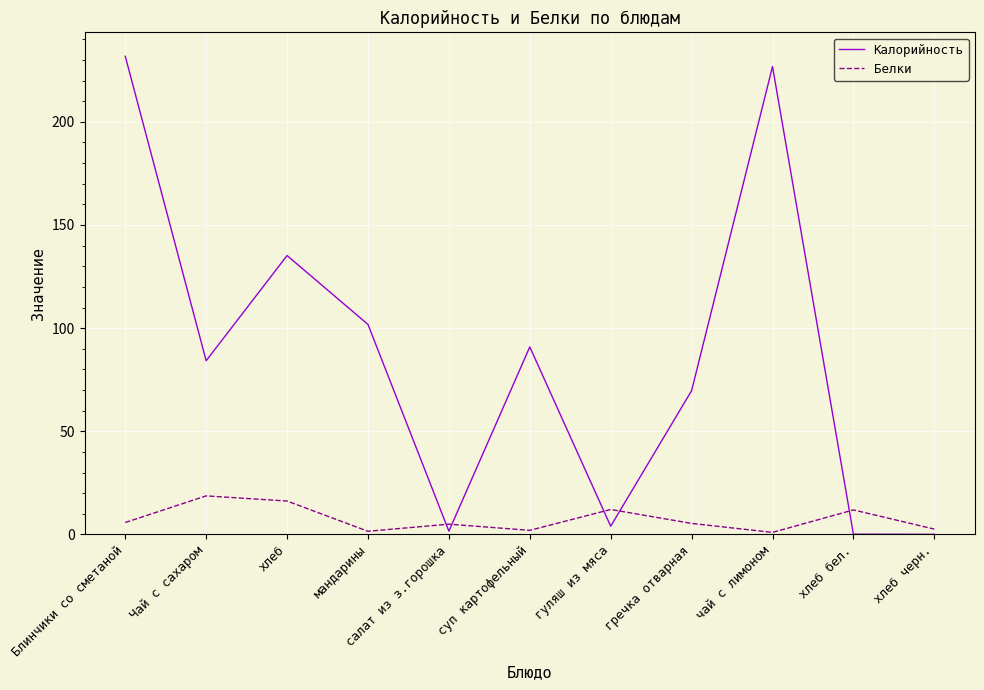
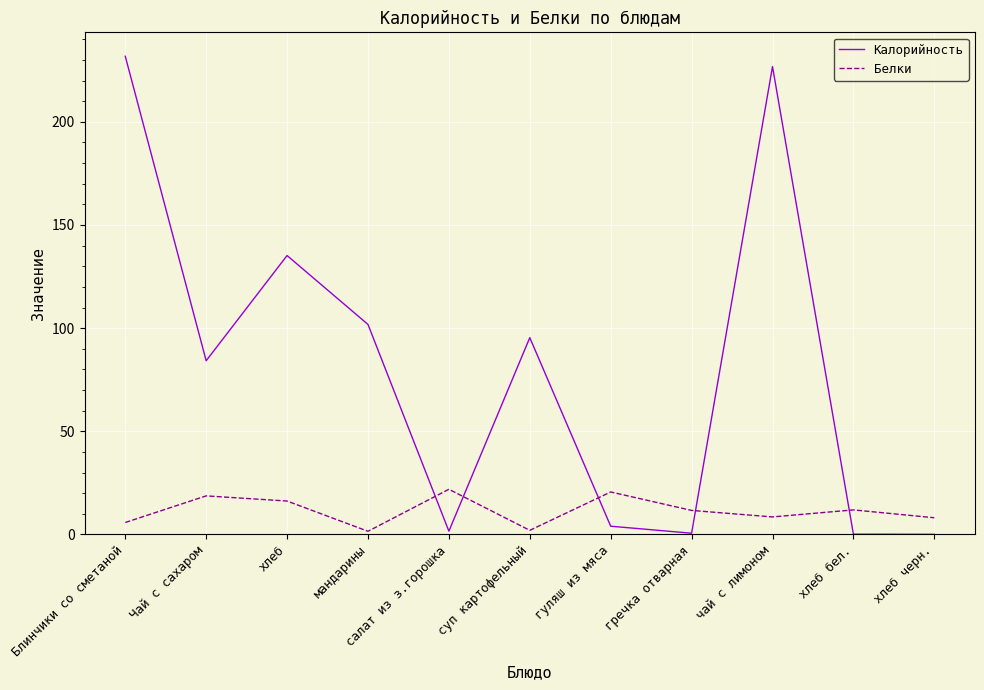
  {
    "Калорийность": {
      "Блинчики со сметаной": 232,
      "Чай с сахаром": 84,
      "хлеб": 135,
      "мандарины": 102,
      "салат из з.горошка": 2,
-     "суп картофельный": 91,
+     "суп картофельный": 95,
      "гуляш из мяса": 4,
-     "гречка отварная": 70,
+     "гречка отварная": 1,
      "чай с лимоном": 227,
      "хлеб бел.": 0,
      "хлеб черн.": 0
    },
    "Белки": {
      "Блинчики со сметаной": 6,
      "Чай с сахаром": 19,
      "хлеб": 16,
      "мандарины": 2,
-     "салат из з.горошка": 5,
+     "салат из з.горошка": 22,
      "суп картофельный": 2,
-     "гуляш из мяса": 12,
-     "гречка отварная": 5,
-     "чай с лимоном": 1,
+     "гуляш из мяса": 21,
+     "гречка отварная": 12,
+     "чай с лимоном": 9,
      "хлеб бел.": 12,
-     "хлеб черн.": 3
+     "хлеб черн.": 8
    }
  }
